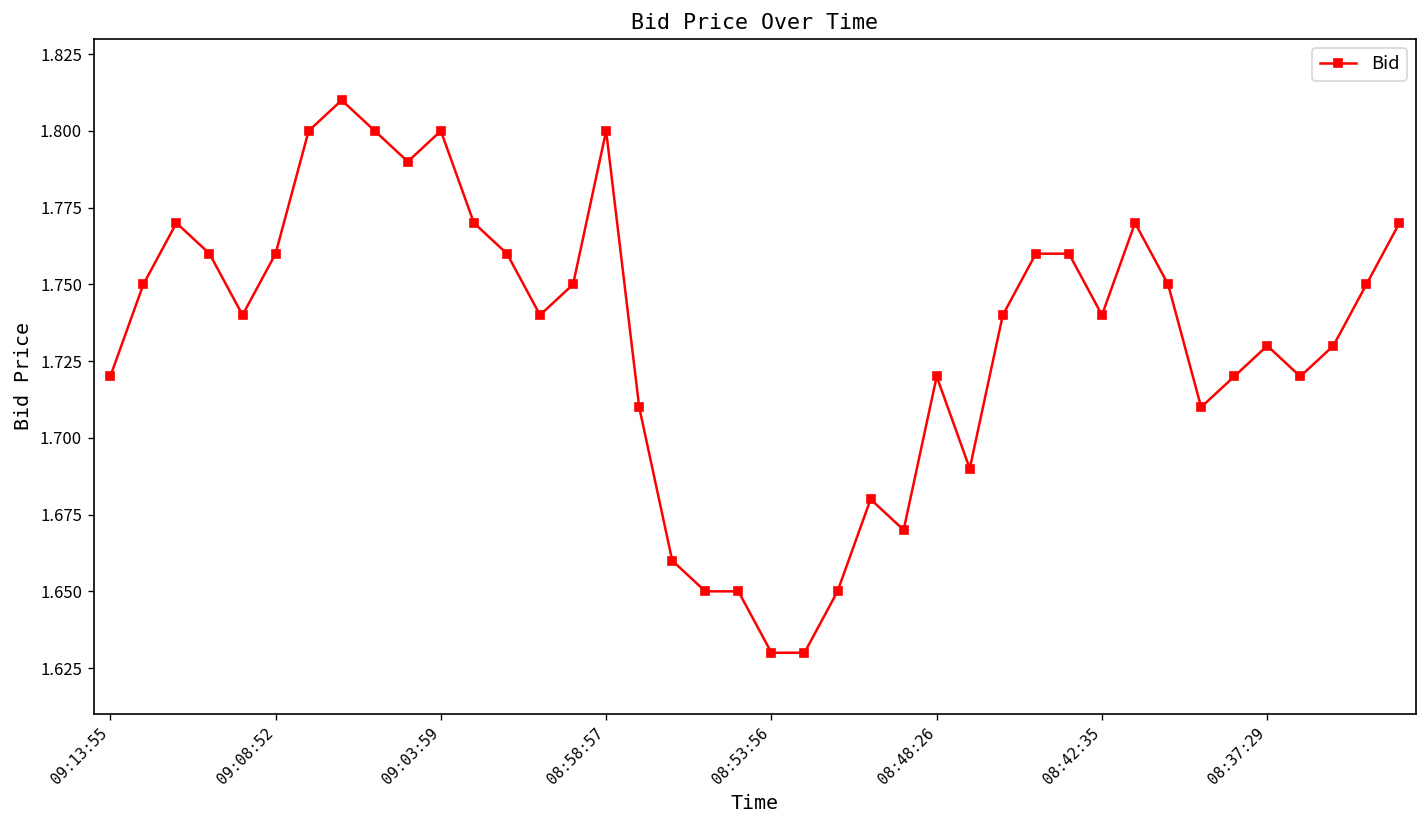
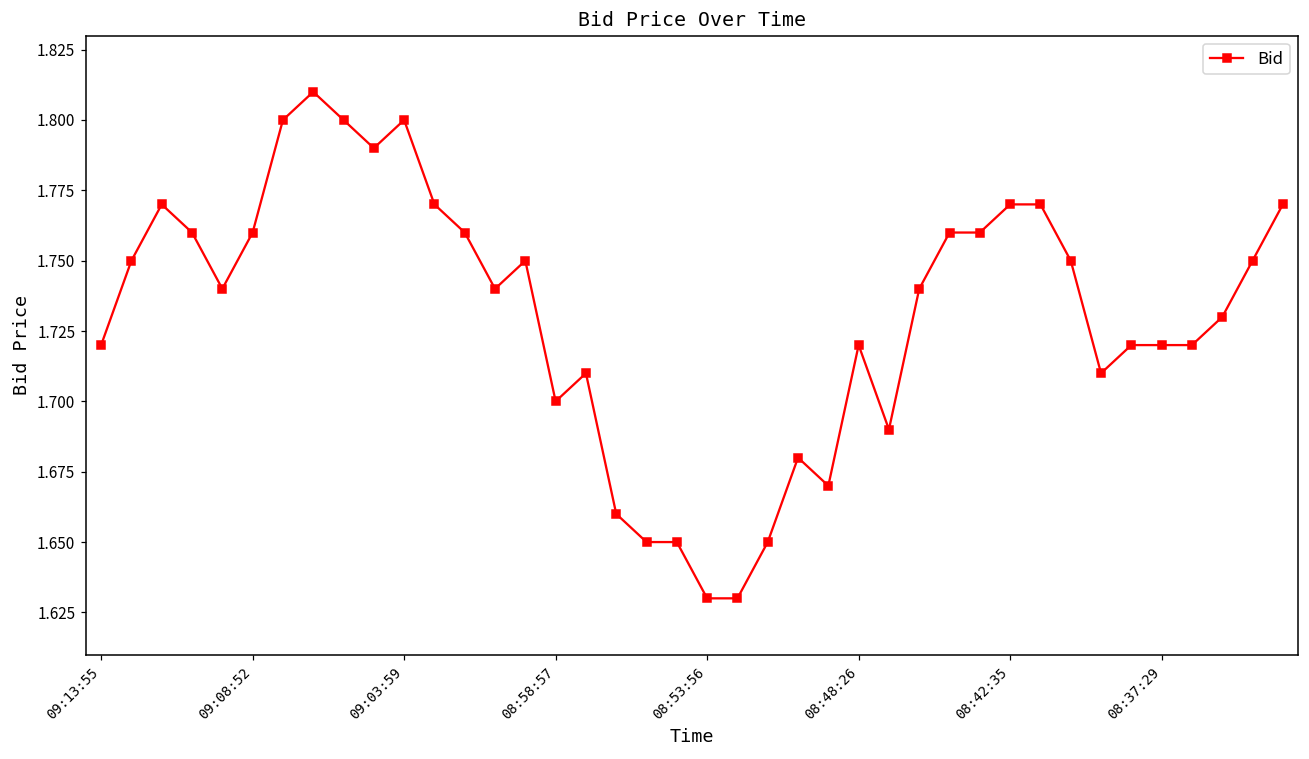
  {
    "09:13:55": 1.72,
    "09:08:52": 1.76,
    "09:03:59": 1.80,
-   "08:58:57": 1.8,
+   "08:58:57": 1.7,
    "08:53:56": 1.63,
    "08:48:26": 1.72,
-   "08:42:35": 1.74,
-   "08:37:29": 1.73
+   "08:42:35": 1.77,
+   "08:37:29": 1.72
  }
